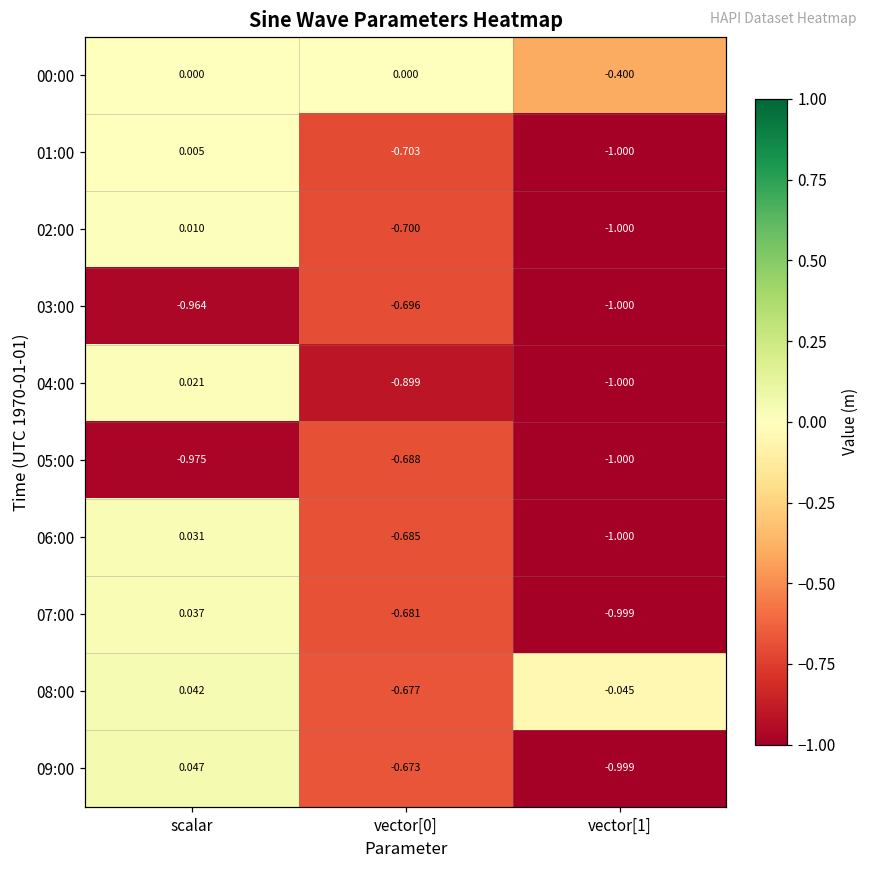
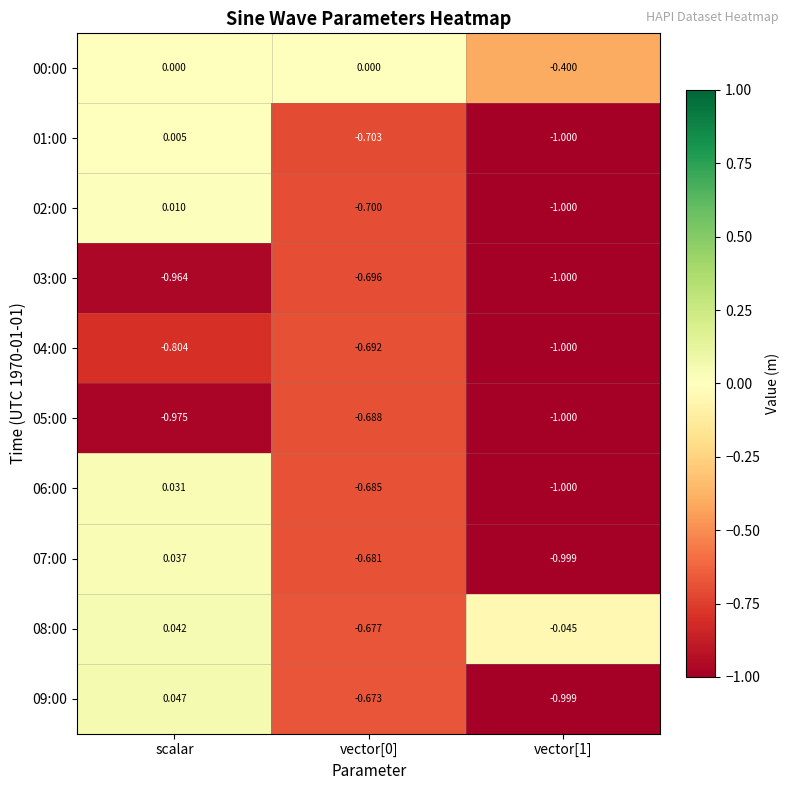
  {
    "00:00": {
      "scalar": 0.000,
      "vector[0]": 0.000,
      "vector[1]": -0.400
    },
    "01:00": {
      "scalar": 0.005,
      "vector[0]": -0.703,
      "vector[1]": -1.000
    },
    "02:00": {
      "scalar": 0.010,
      "vector[0]": -0.700,
      "vector[1]": -1.000
    },
    "03:00": {
      "scalar": -0.964,
      "vector[0]": -0.696,
      "vector[1]": -1.000
    },
    "04:00": {
-     "scalar": 0.021,
-     "vector[0]": -0.899,
+     "scalar": -0.804,
+     "vector[0]": -0.692,
      "vector[1]": -1.000
    },
    "05:00": {
      "scalar": -0.975,
      "vector[0]": -0.688,
      "vector[1]": -1.000
    },
    "06:00": {
      "scalar": 0.031,
      "vector[0]": -0.685,
      "vector[1]": -1.000
    },
    "07:00": {
      "scalar": 0.037,
      "vector[0]": -0.681,
      "vector[1]": -0.999
    },
    "08:00": {
      "scalar": 0.042,
      "vector[0]": -0.677,
      "vector[1]": -0.045
    },
    "09:00": {
      "scalar": 0.047,
      "vector[0]": -0.673,
      "vector[1]": -0.999
    }
  }
